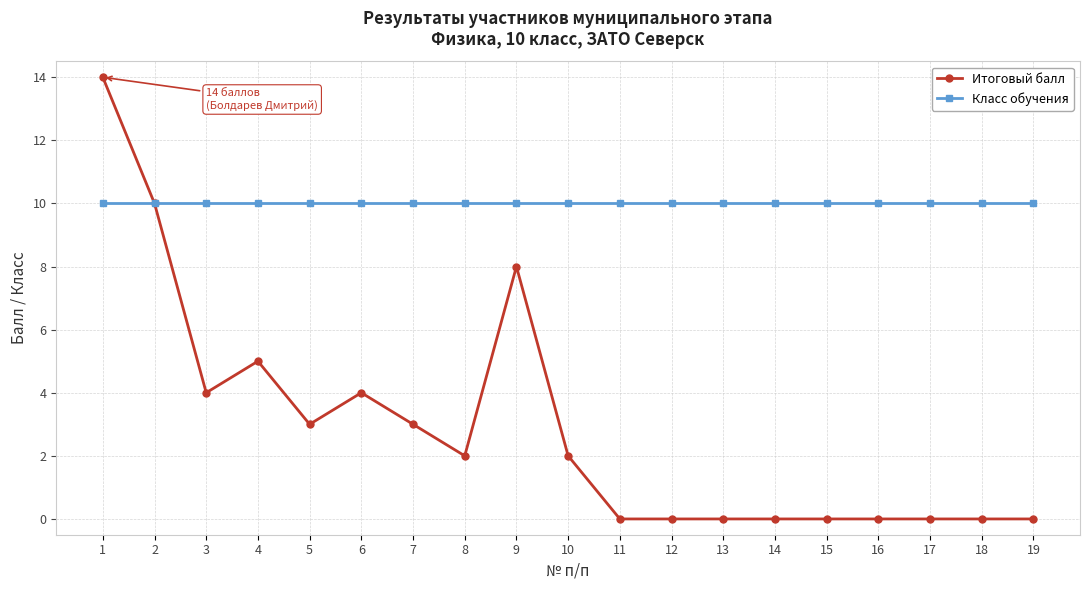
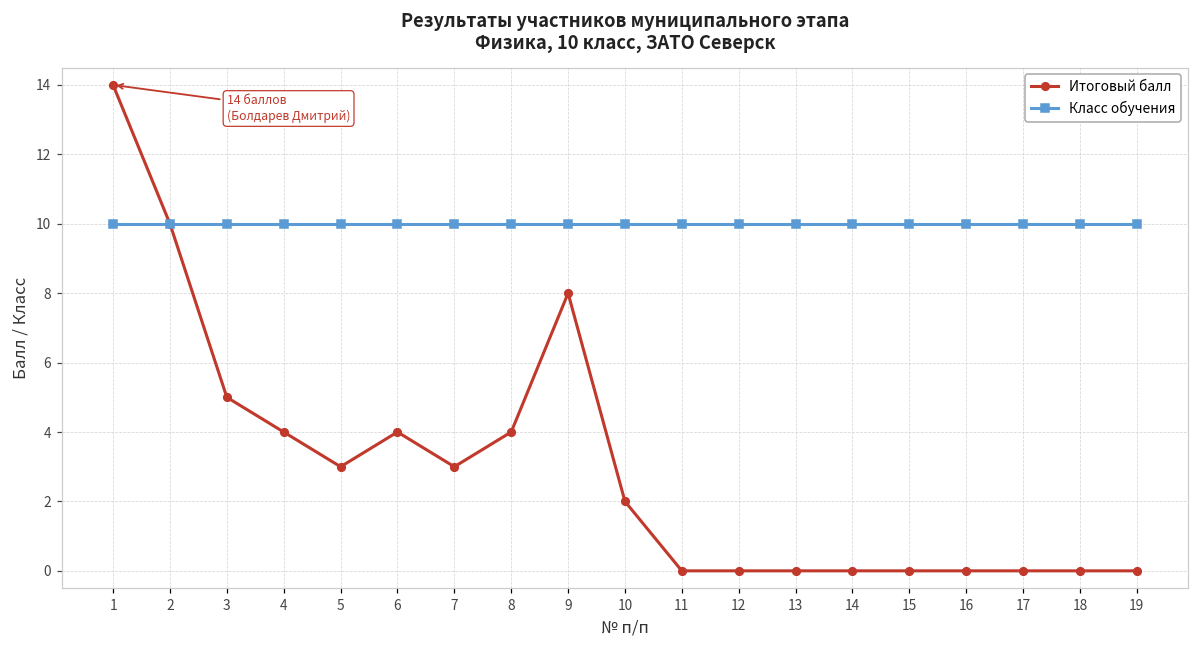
  {
    "Итоговый балл": {
-     "3": 4,
-     "4": 5,
+     "3": 5,
+     "4": 4,
      "5": 3,
      "6": 4,
      "7": 3,
-     "8": 2,
+     "8": 4,
      "9": 8,
      "10": 2,
      "11": 0,
      "12": 0,
      "13": 0,
      "14": 0,
      "15": 0,
      "16": 0,
      "17": 0,
      "18": 0,
      "19": 0
    },
    "Класс обучения": {
      "1": 10,
      "3": 10,
      "4": 10,
      "5": 10,
      "6": 10,
      "7": 10,
      "8": 10,
      "9": 10,
      "10": 10,
      "11": 10,
      "12": 10,
      "13": 10,
      "14": 10,
      "15": 10,
      "16": 10,
      "17": 10,
      "18": 10,
      "19": 10
    }
  }
